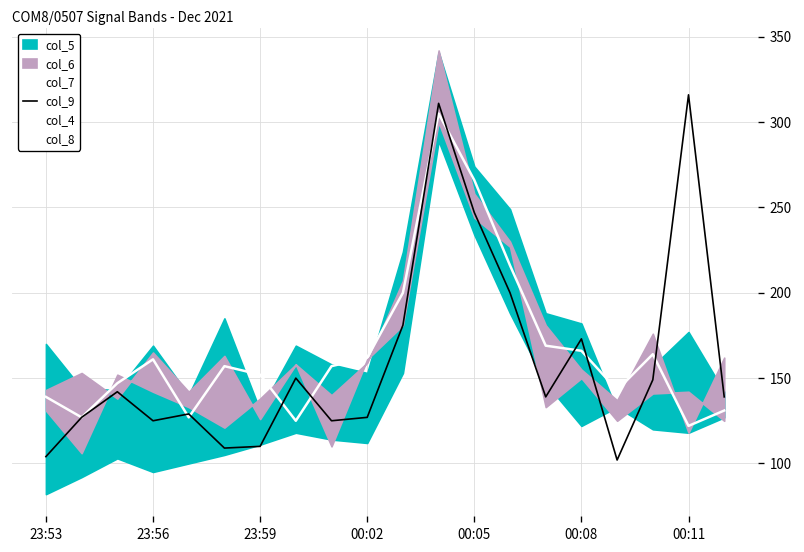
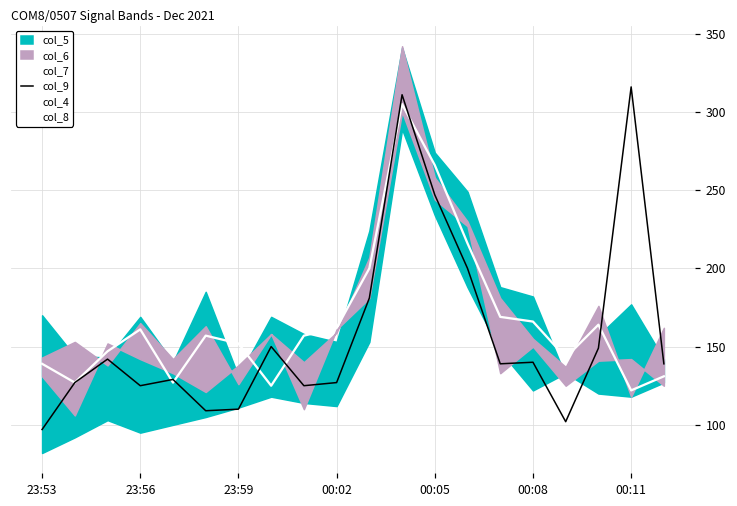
  {
    "col_9": {
-     "23:53": 104,
+     "23:53": 97,
      "23:56": 125,
      "00:02": 127,
      "00:05": 247,
-     "00:08": 173,
+     "00:08": 140,
      "00:11": 316
    }
  }
